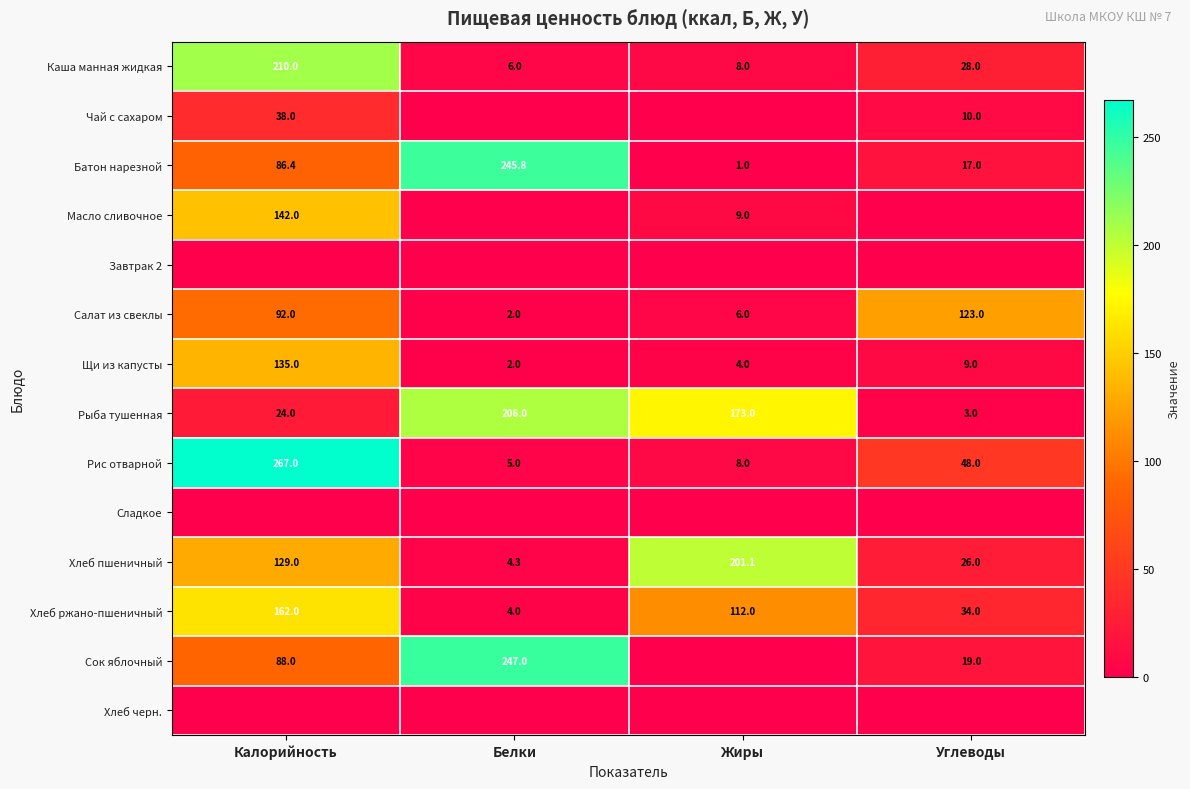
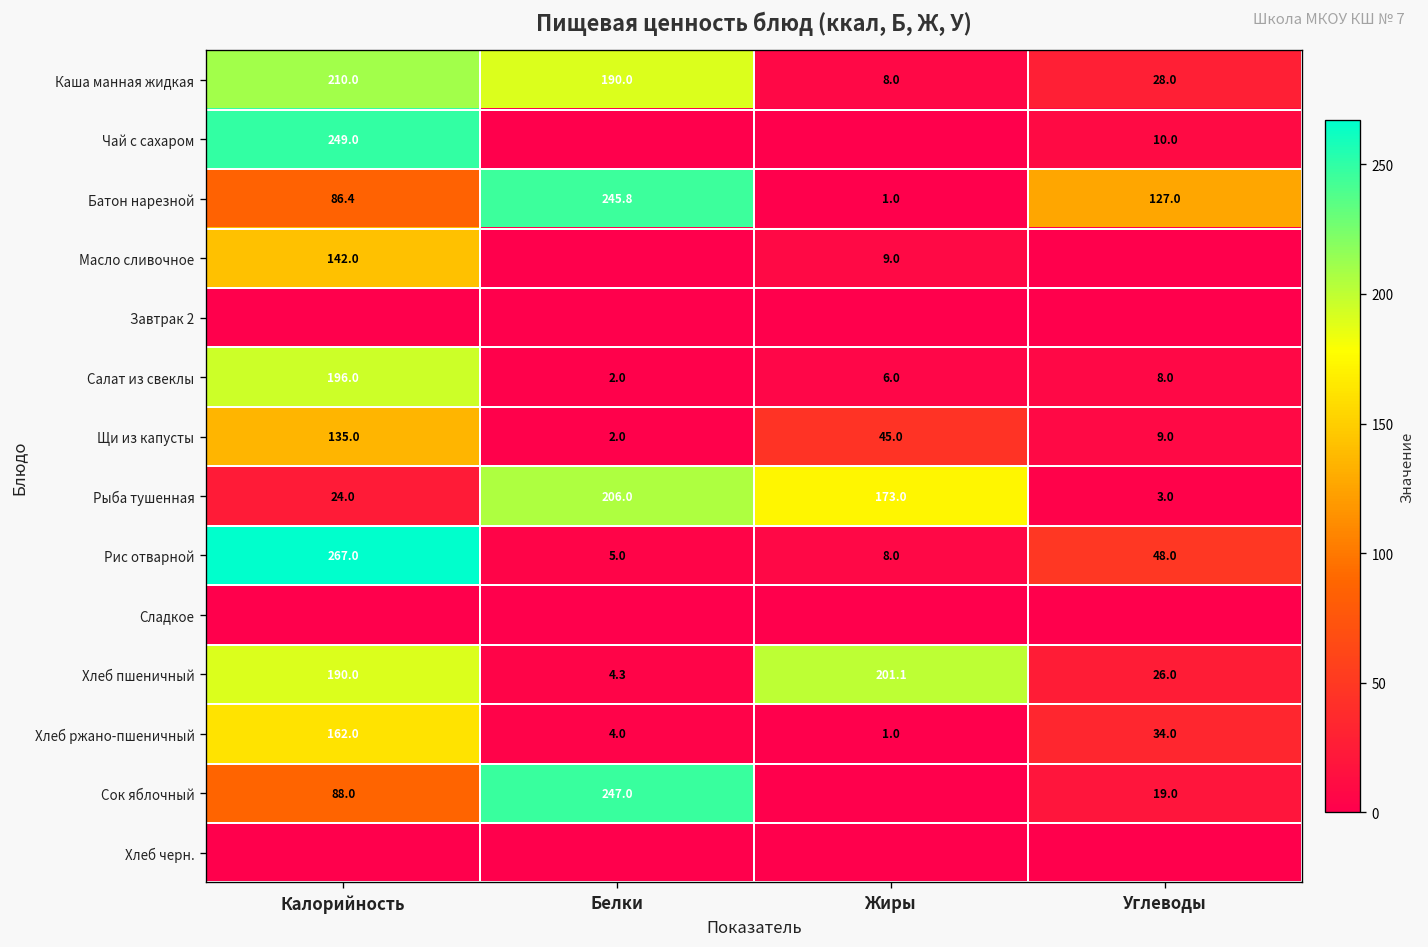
  {
    "Каша манная жидкая": {
      "Калорийность": 210.0,
-     "Белки": 6.0,
+     "Белки": 190.0,
      "Жиры": 8.0,
      "Углеводы": 28.0
    },
    "Чай с сахаром": {
-     "Калорийность": 38.0,
+     "Калорийность": 249.0,
      "Углеводы": 10.0
    },
    "Батон нарезной": {
      "Калорийность": 86.4,
      "Белки": 245.8,
      "Жиры": 1.0,
-     "Углеводы": 17.0
+     "Углеводы": 127.0
    },
    "Масло сливочное": {
      "Калорийность": 142.0,
      "Жиры": 9.0
    },
    "Салат из свеклы": {
-     "Калорийность": 92.0,
+     "Калорийность": 196.0,
      "Белки": 2.0,
      "Жиры": 6.0,
-     "Углеводы": 123.0
+     "Углеводы": 8.0
    },
    "Щи из капусты": {
      "Калорийность": 135.0,
      "Белки": 2.0,
-     "Жиры": 4.0,
+     "Жиры": 45.0,
      "Углеводы": 9.0
    },
    "Рыба тушенная": {
      "Калорийность": 24.0,
      "Белки": 206.0,
      "Жиры": 173.0,
      "Углеводы": 3.0
    },
    "Рис отварной": {
      "Калорийность": 267.0,
      "Белки": 5.0,
      "Жиры": 8.0,
      "Углеводы": 48.0
    },
    "Хлеб пшеничный": {
-     "Калорийность": 129.0,
+     "Калорийность": 190.0,
      "Белки": 4.3,
      "Жиры": 201.1,
      "Углеводы": 26.0
    },
    "Хлеб ржано-пшеничный": {
      "Калорийность": 162.0,
      "Белки": 4.0,
-     "Жиры": 112.0,
+     "Жиры": 1.0,
      "Углеводы": 34.0
    },
    "Сок яблочный": {
      "Калорийность": 88.0,
      "Белки": 247.0,
      "Углеводы": 19.0
    }
  }
